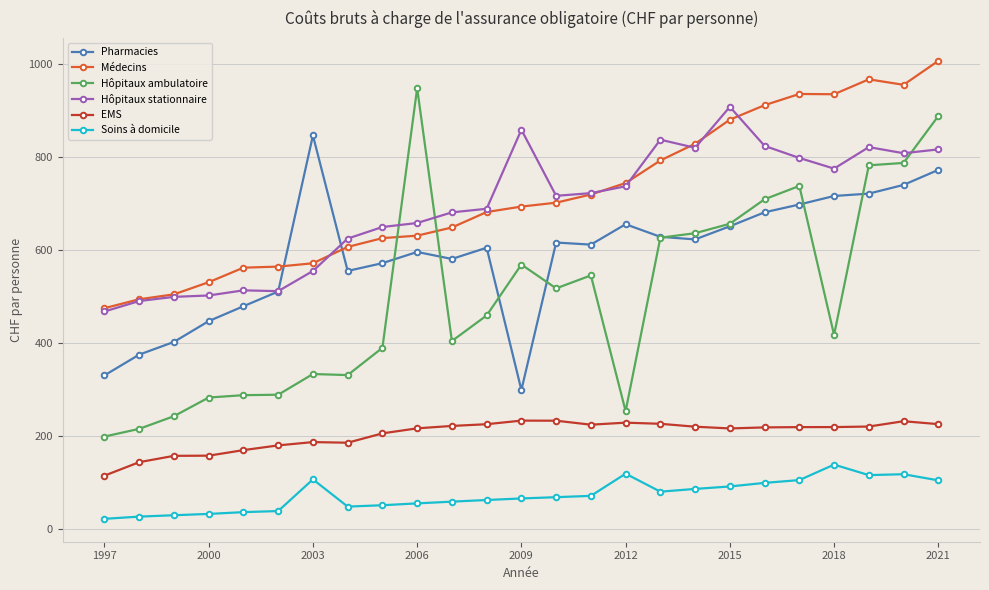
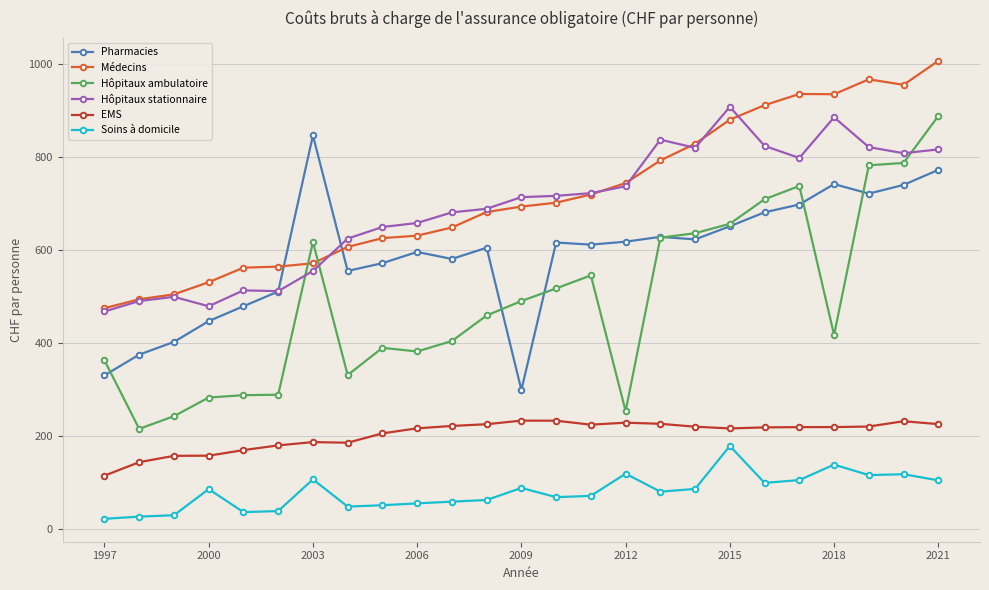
  {
    "Pharmacies": {
      "1997": 330,
      "2000": 450,
      "2003": 850,
      "2006": 600,
      "2009": 300,
-     "2012": 650,
-     "2018": 720,
+     "2012": 620,
+     "2018": 740,
      "2021": 770
    },
    "Hôpitaux ambulatoire": {
-     "1997": 200,
+     "1997": 360,
      "2000": 280,
-     "2003": 330,
-     "2006": 950,
-     "2009": 570,
+     "2003": 620,
+     "2006": 380,
+     "2009": 490,
      "2012": 250,
      "2018": 420,
      "2021": 890
    },
    "Hôpitaux stationnaire": {
      "1997": 470,
-     "2000": 500,
+     "2000": 480,
      "2003": 550,
      "2006": 660,
-     "2009": 860,
+     "2009": 710,
      "2012": 740,
      "2015": 910,
-     "2018": 770,
+     "2018": 880,
      "2021": 820
    },
    "Soins à domicile": {
      "1997": 20,
-     "2000": 30,
+     "2000": 90,
      "2003": 110,
      "2006": 50,
-     "2009": 70,
+     "2009": 90,
      "2012": 120,
-     "2015": 90,
+     "2015": 180,
      "2018": 140,
      "2021": 100
    }
  }
